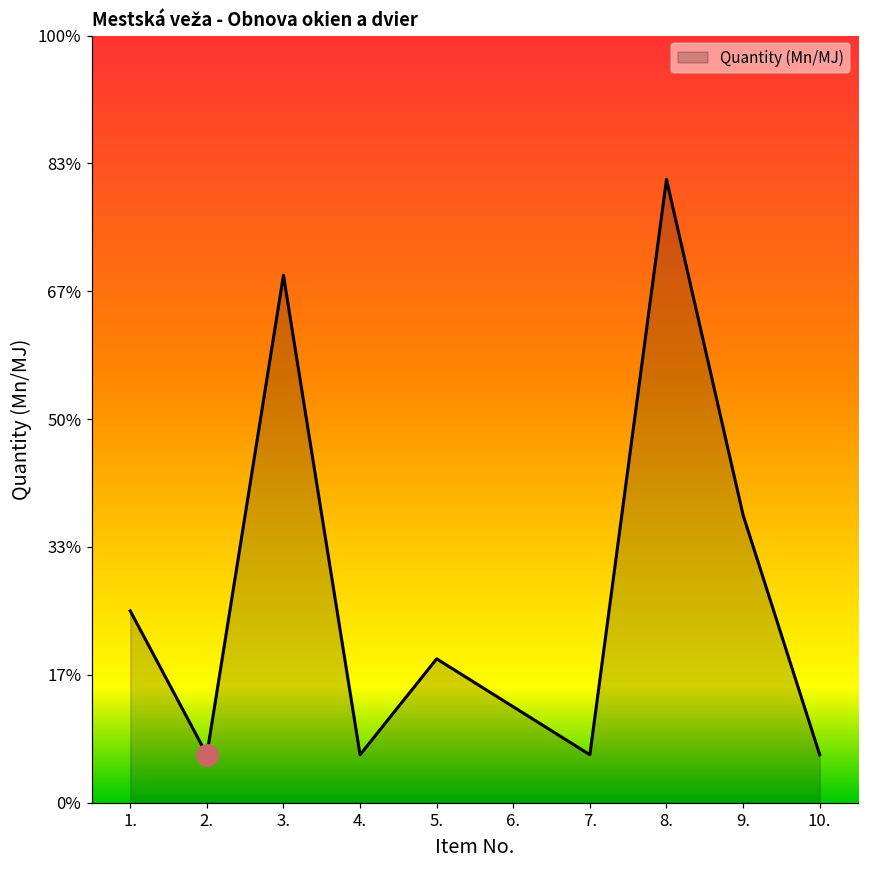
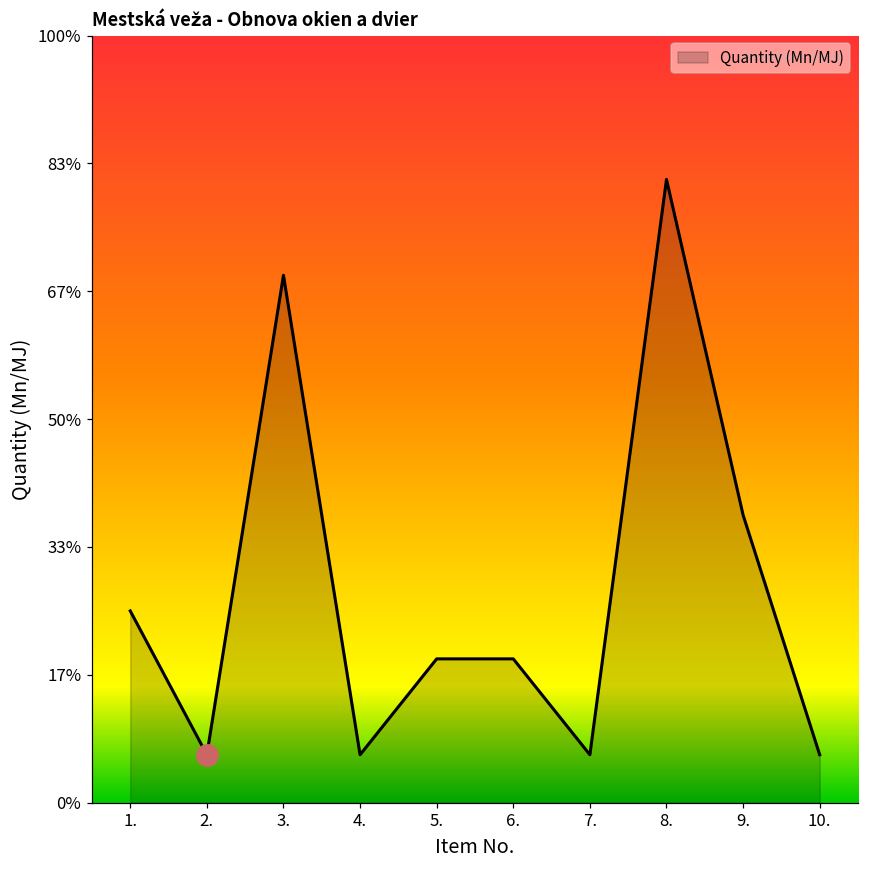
  {
    "Quantity (Mn/MJ)": {
      "1.": "25%",
      "3.": "69%",
      "4.": "6%",
      "5.": "19%",
-     "6.": "13%",
+     "6.": "19%",
      "7.": "6%",
      "8.": "81%",
      "9.": "38%",
      "10.": "6%"
    }
  }
